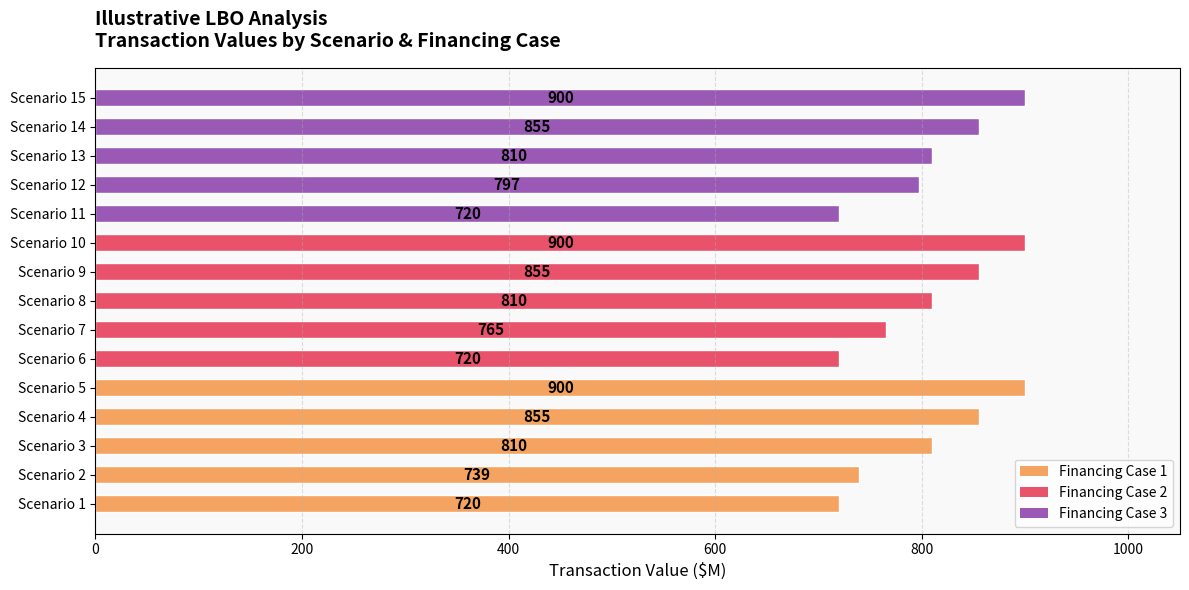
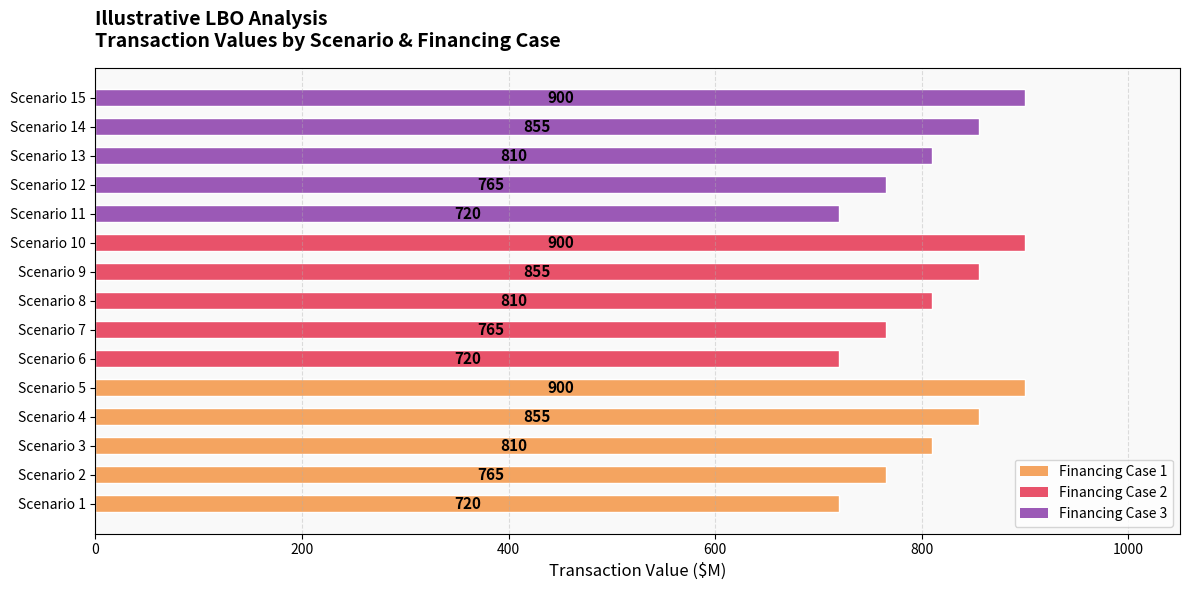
  {
    "Scenario 15": 900,
    "Scenario 14": 855,
    "Scenario 13": 810,
-   "Scenario 12": 797,
+   "Scenario 12": 765,
    "Scenario 11": 720,
    "Scenario 10": 900,
    "Scenario 9": 855,
    "Scenario 8": 810,
    "Scenario 7": 765,
    "Scenario 6": 720,
    "Scenario 5": 900,
    "Scenario 4": 855,
    "Scenario 3": 810,
-   "Scenario 2": 739,
+   "Scenario 2": 765,
    "Scenario 1": 720
  }
